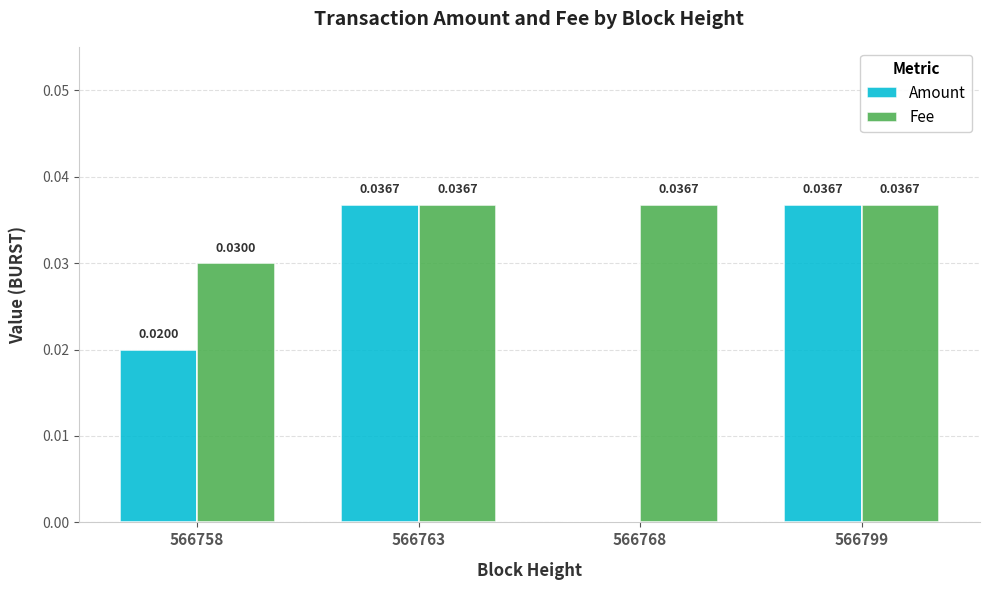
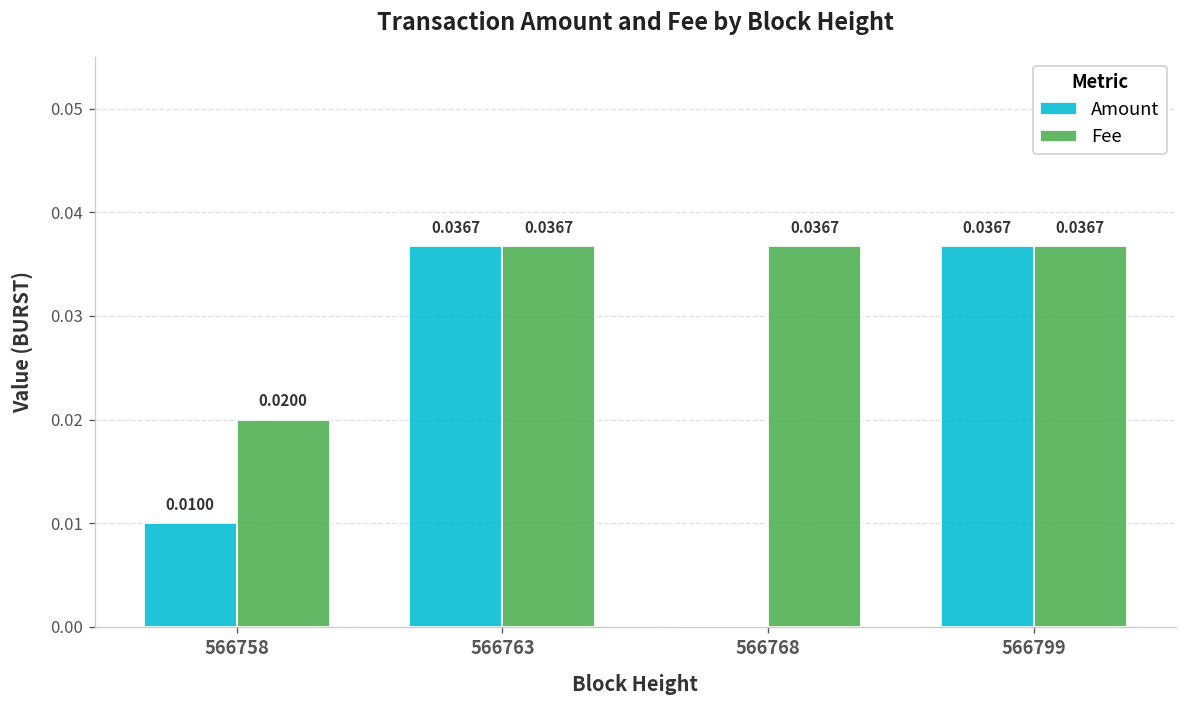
  {
    "Amount": {
-     "566758": 0.0200,
+     "566758": 0.0100,
      "566763": 0.0367,
      "566799": 0.0367
    },
    "Fee": {
-     "566758": 0.0300,
+     "566758": 0.0200,
      "566763": 0.0367,
      "566768": 0.0367,
      "566799": 0.0367
    }
  }
